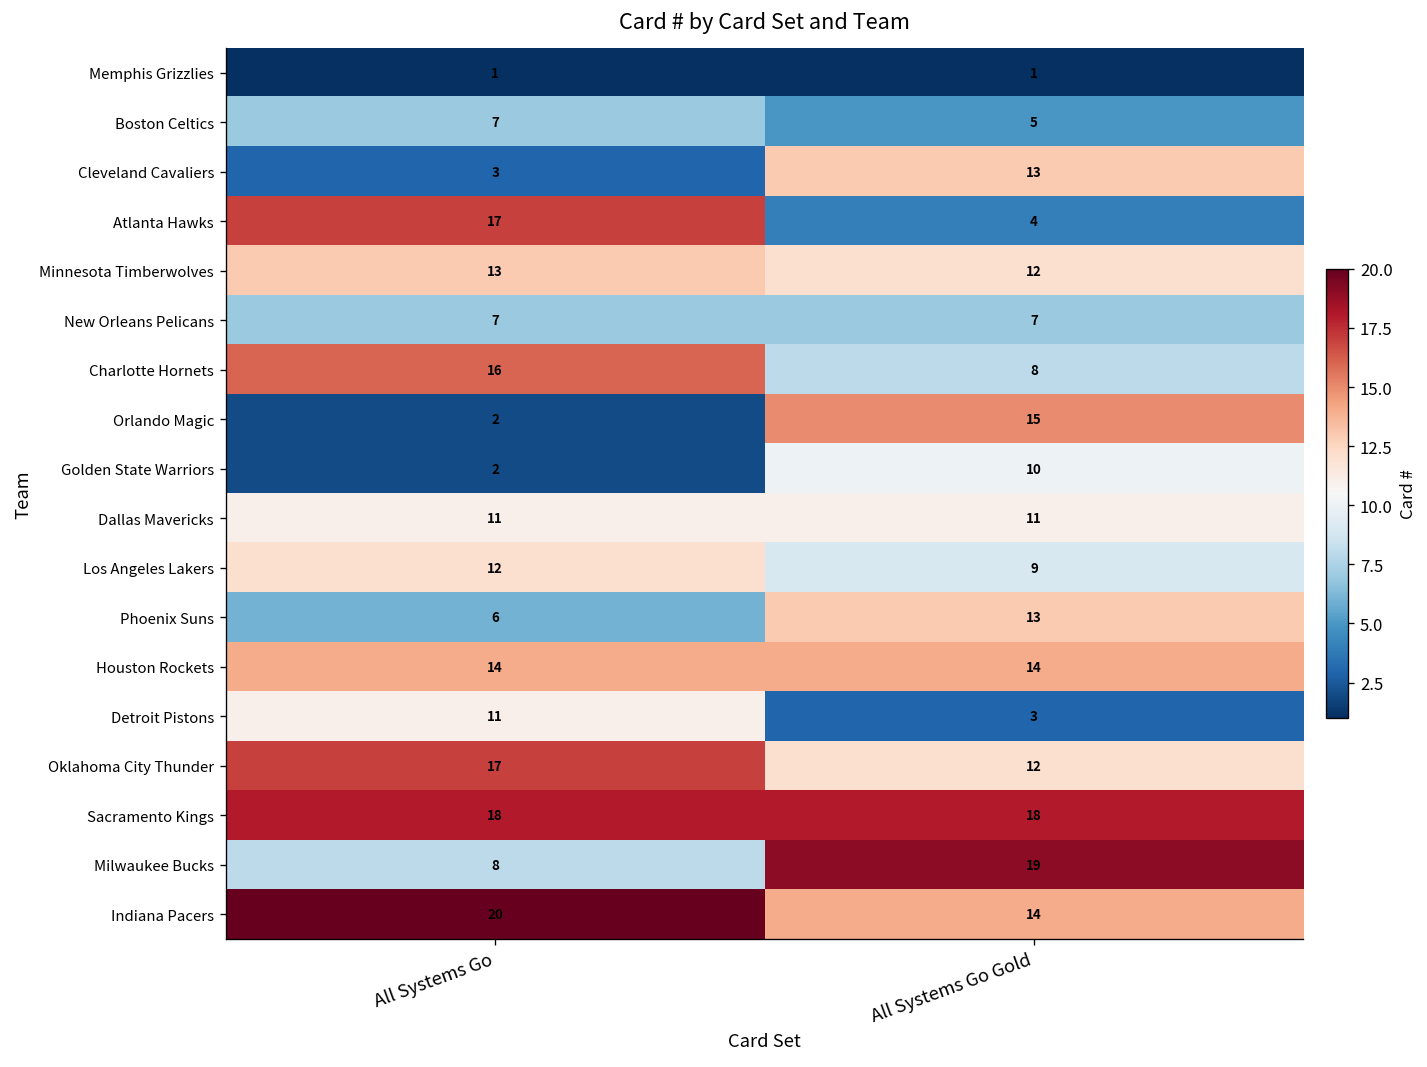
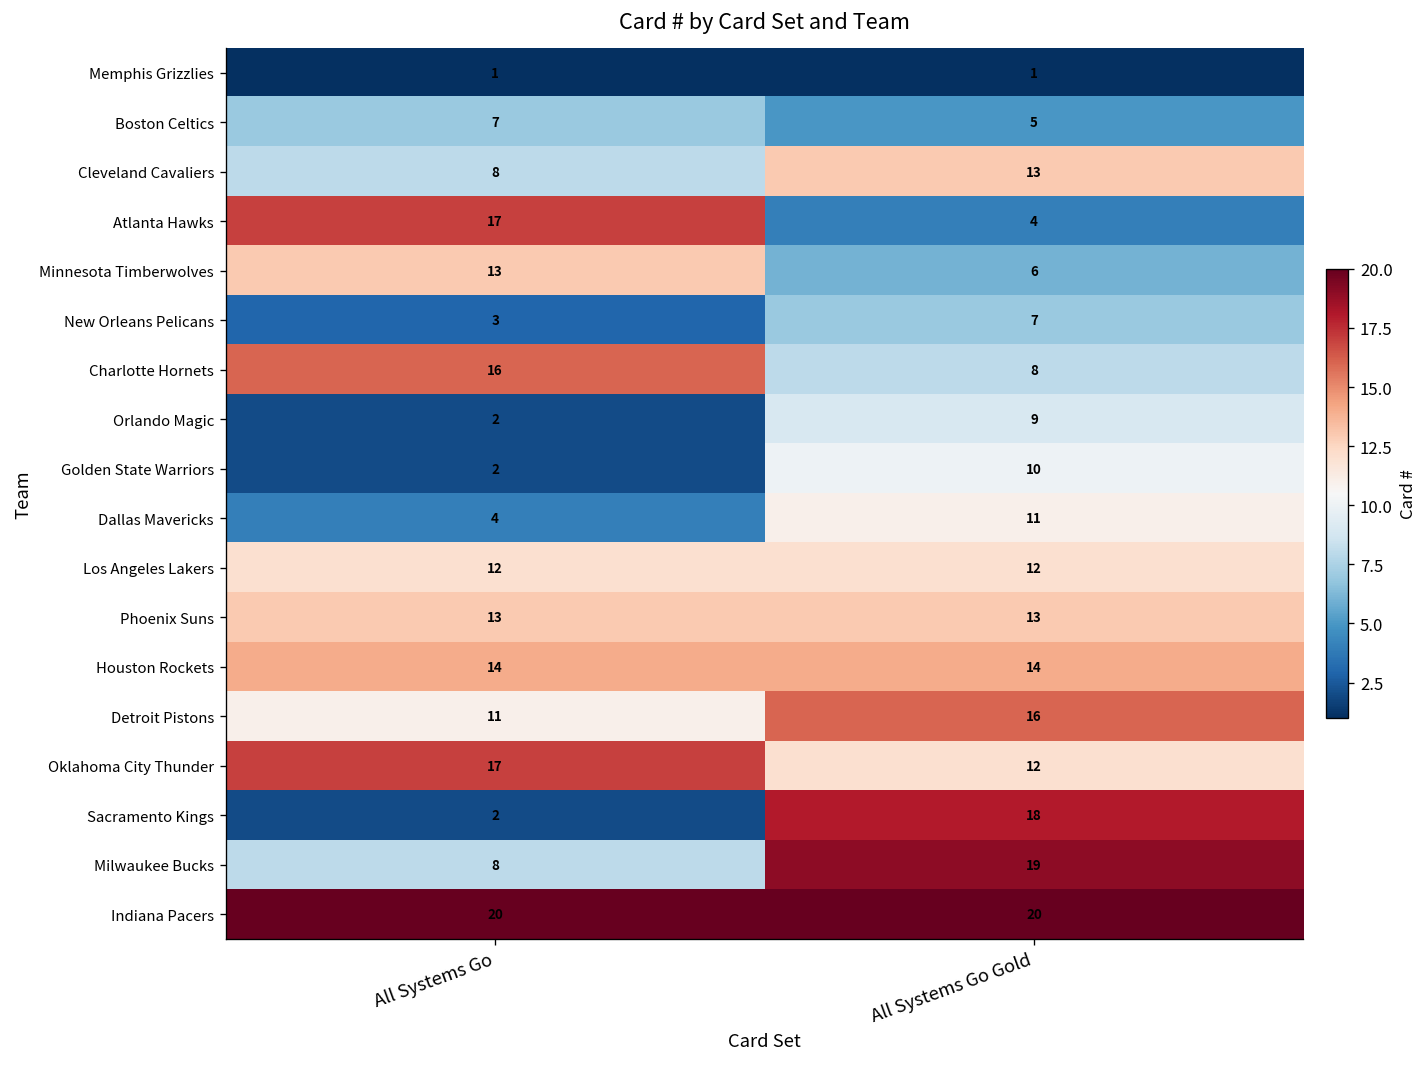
  {
    "Memphis Grizzlies": {
      "All Systems Go": 1,
      "All Systems Go Gold": 1
    },
    "Boston Celtics": {
      "All Systems Go": 7,
      "All Systems Go Gold": 5
    },
    "Cleveland Cavaliers": {
-     "All Systems Go": 3,
+     "All Systems Go": 8,
      "All Systems Go Gold": 13
    },
    "Atlanta Hawks": {
      "All Systems Go": 17,
      "All Systems Go Gold": 4
    },
    "Minnesota Timberwolves": {
      "All Systems Go": 13,
-     "All Systems Go Gold": 12
+     "All Systems Go Gold": 6
    },
    "New Orleans Pelicans": {
-     "All Systems Go": 7,
+     "All Systems Go": 3,
      "All Systems Go Gold": 7
    },
    "Charlotte Hornets": {
      "All Systems Go": 16,
      "All Systems Go Gold": 8
    },
    "Orlando Magic": {
      "All Systems Go": 2,
-     "All Systems Go Gold": 15
+     "All Systems Go Gold": 9
    },
    "Golden State Warriors": {
      "All Systems Go": 2,
      "All Systems Go Gold": 10
    },
    "Dallas Mavericks": {
-     "All Systems Go": 11,
+     "All Systems Go": 4,
      "All Systems Go Gold": 11
    },
    "Los Angeles Lakers": {
      "All Systems Go": 12,
-     "All Systems Go Gold": 9
+     "All Systems Go Gold": 12
    },
    "Phoenix Suns": {
-     "All Systems Go": 6,
+     "All Systems Go": 13,
      "All Systems Go Gold": 13
    },
    "Houston Rockets": {
      "All Systems Go": 14,
      "All Systems Go Gold": 14
    },
    "Detroit Pistons": {
      "All Systems Go": 11,
-     "All Systems Go Gold": 3
+     "All Systems Go Gold": 16
    },
    "Oklahoma City Thunder": {
      "All Systems Go": 17,
      "All Systems Go Gold": 12
    },
    "Sacramento Kings": {
-     "All Systems Go": 18,
+     "All Systems Go": 2,
      "All Systems Go Gold": 18
    },
    "Milwaukee Bucks": {
      "All Systems Go": 8,
      "All Systems Go Gold": 19
    },
    "Indiana Pacers": {
      "All Systems Go": 20,
-     "All Systems Go Gold": 14
+     "All Systems Go Gold": 20
    }
  }
